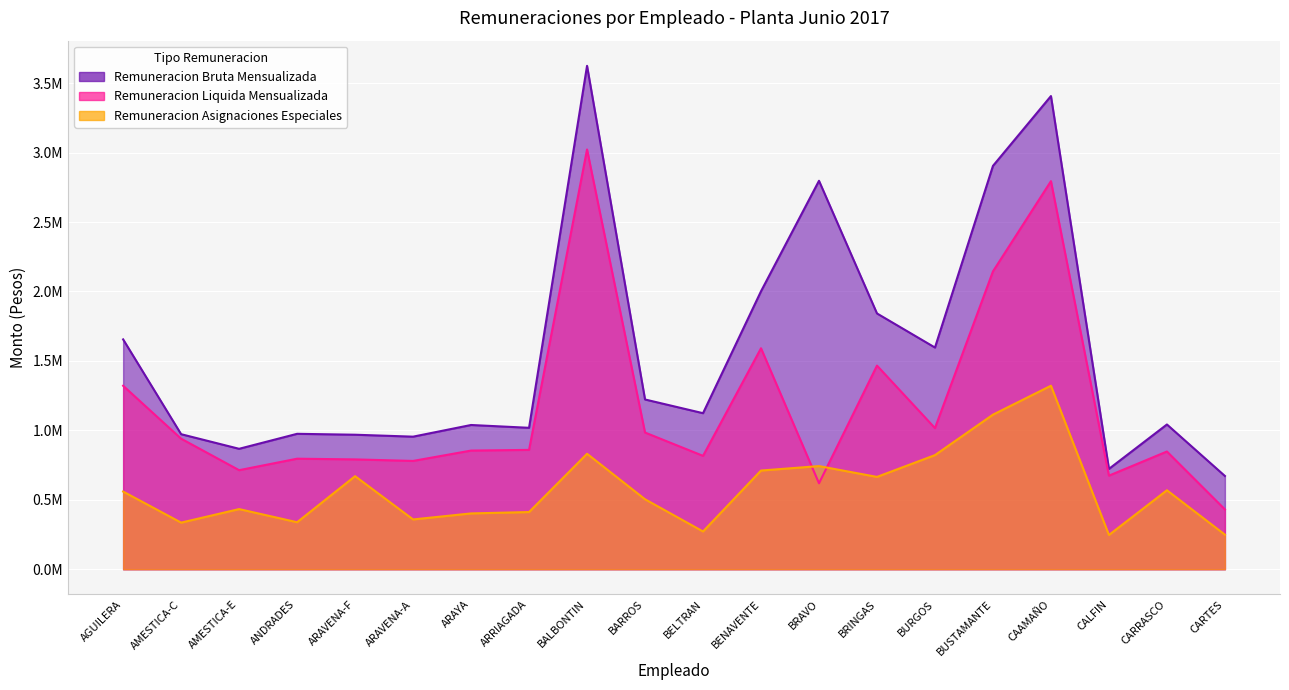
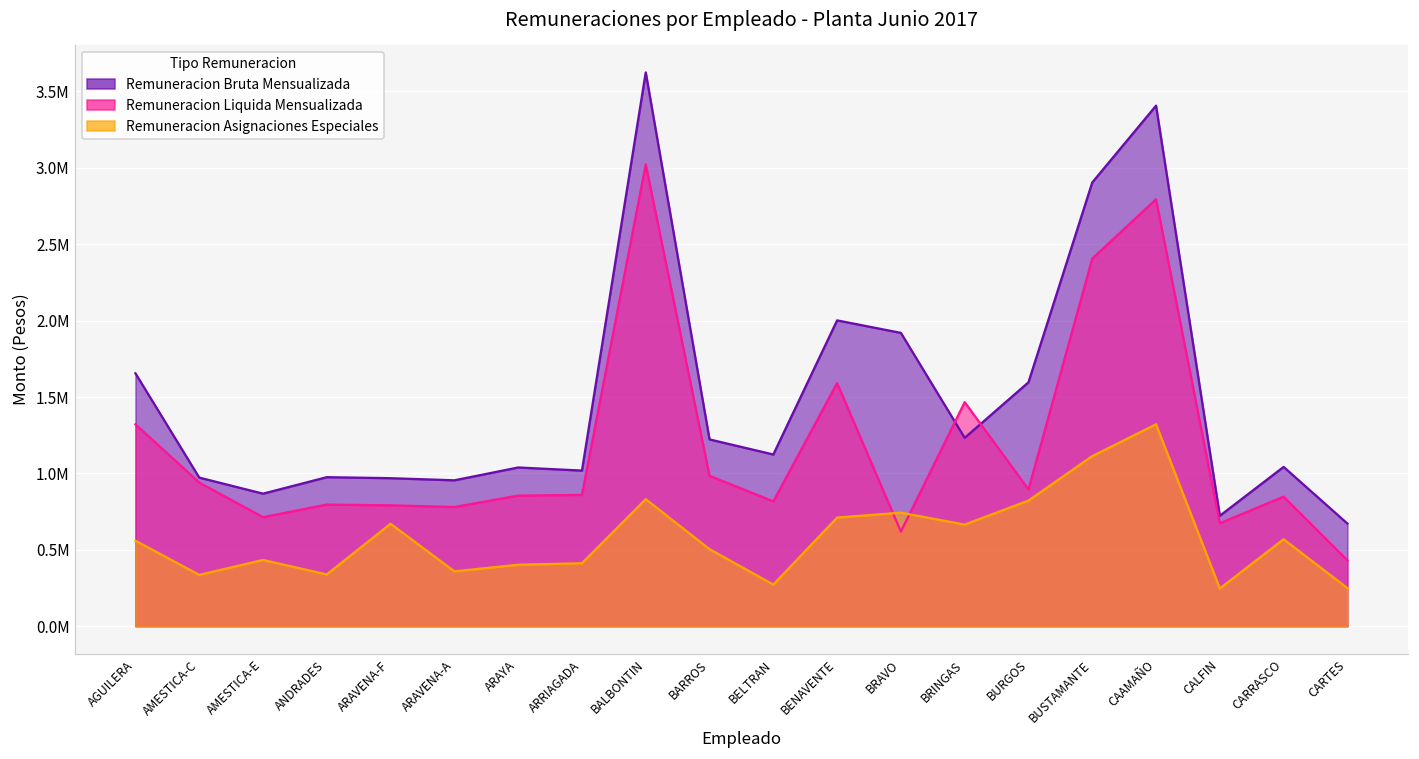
  {
    "Remuneracion Bruta Mensualizada": {
      "AGUILERA": 1660000,
      "AMESTICA-C": 970000,
      "AMESTICA-E": 870000,
      "ANDRADES": 980000,
      "ARAVENA-F": 970000,
      "ARAVENA-A": 950000,
      "ARAYA": 1040000,
      "ARRIAGADA": 1020000,
      "BALBONTIN": 3620000,
      "BARROS": 1220000,
      "BELTRAN": 1120000,
      "BENAVENTE": 2000000,
-     "BRAVO": 2800000,
-     "BRINGAS": 1840000,
+     "BRAVO": 1920000,
+     "BRINGAS": 1230000,
      "BURGOS": 1600000,
      "BUSTAMANTE": 2900000,
      "CAAMAÑO": 3410000,
      "CALFIN": 720000,
      "CARRASCO": 1040000,
      "CARTES": 670000
    },
    "Remuneracion Liquida Mensualizada": {
      "AGUILERA": 1320000,
      "AMESTICA-C": 940000,
      "AMESTICA-E": 710000,
      "ANDRADES": 800000,
      "ARAVENA-F": 790000,
      "ARAVENA-A": 780000,
      "ARAYA": 850000,
      "ARRIAGADA": 860000,
      "BALBONTIN": 3020000,
      "BARROS": 980000,
      "BELTRAN": 820000,
      "BENAVENTE": 1590000,
      "BRAVO": 620000,
      "BRINGAS": 1470000,
-     "BURGOS": 1020000,
-     "BUSTAMANTE": 2140000,
+     "BURGOS": 900000,
+     "BUSTAMANTE": 2410000,
      "CAAMAÑO": 2790000,
      "CALFIN": 670000,
      "CARRASCO": 850000,
      "CARTES": 430000
    },
    "Remuneracion Asignaciones Especiales": {
      "AGUILERA": 560000,
      "AMESTICA-C": 340000,
      "AMESTICA-E": 430000,
      "ANDRADES": 340000,
      "ARAVENA-F": 670000,
      "ARAVENA-A": 360000,
      "ARAYA": 400000,
      "ARRIAGADA": 410000,
      "BALBONTIN": 830000,
      "BARROS": 500000,
      "BELTRAN": 270000,
      "BENAVENTE": 710000,
      "BRAVO": 740000,
      "BRINGAS": 660000,
      "BURGOS": 820000,
      "BUSTAMANTE": 1110000,
      "CAAMAÑO": 1320000,
      "CALFIN": 250000,
      "CARRASCO": 570000,
      "CARTES": 250000
    }
  }
